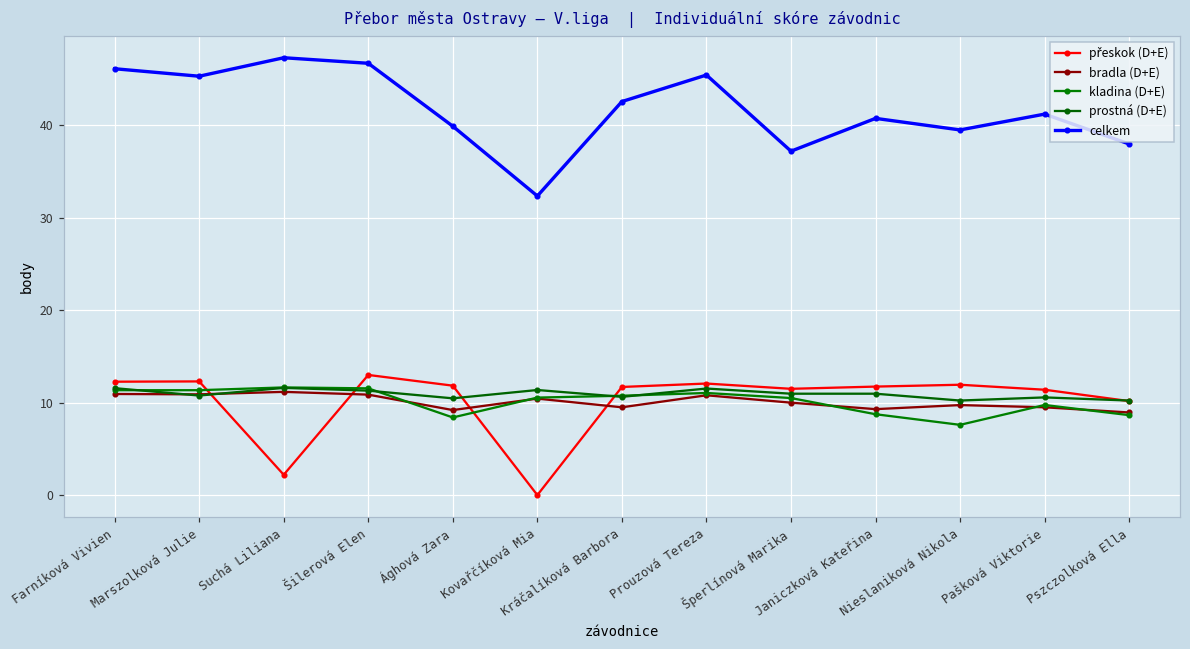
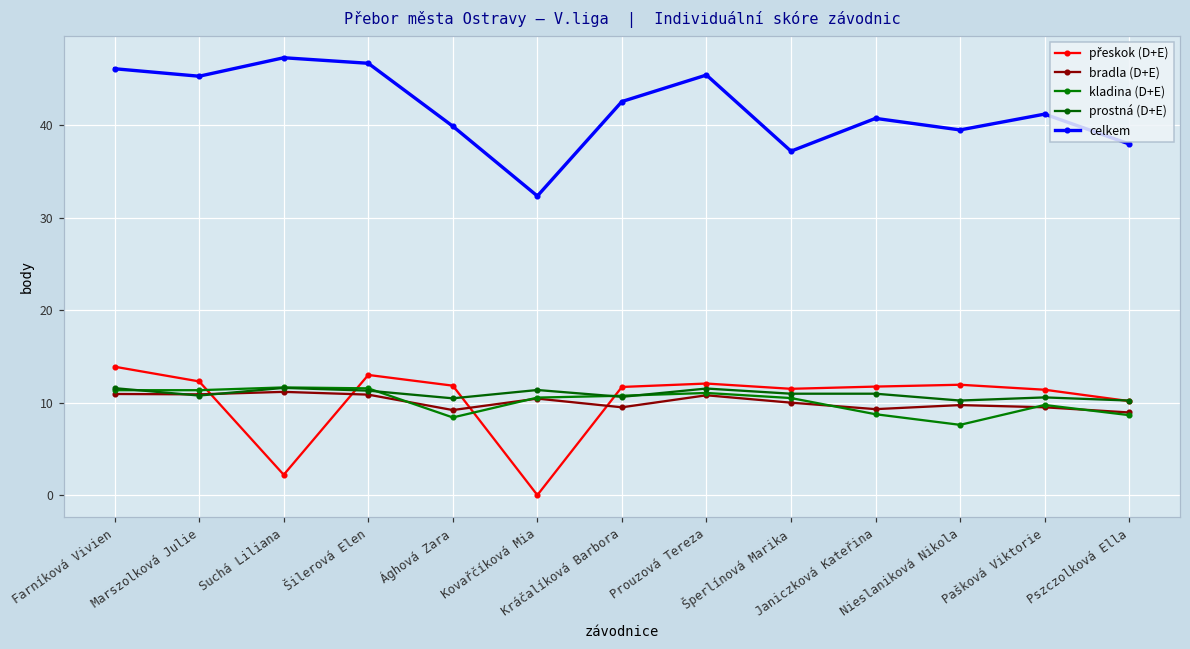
  {
    "přeskok (D+E)": {
-     "Farníková Vivien": 12,
+     "Farníková Vivien": 14,
      "Marszolková Julie": 12,
      "Suchá Liliana": 2,
      "Šilerová Elen": 13,
      "Ághová Zara": 12,
      "Kovařčíková Mia": 0,
      "Kráčalíková Barbora": 12,
      "Prouzová Tereza": 12,
      "Šperlínová Marika": 12,
      "Janiczková Kateřina": 12,
      "Nieslaniková Nikola": 12,
      "Pašková Viktorie": 11
    },
    "bradla (D+E)": {
      "Farníková Vivien": 11,
      "Suchá Liliana": 11,
      "Šilerová Elen": 11,
      "Ághová Zara": 9,
      "Kráčalíková Barbora": 10,
      "Šperlínová Marika": 10,
      "Janiczková Kateřina": 9,
      "Nieslaniková Nikola": 10
    },
    "celkem": {
      "Farníková Vivien": 46,
      "Marszolková Julie": 45,
      "Suchá Liliana": 47,
      "Šilerová Elen": 47,
      "Ághová Zara": 40,
      "Kovařčíková Mia": 32,
      "Kráčalíková Barbora": 43,
      "Prouzová Tereza": 45,
      "Šperlínová Marika": 37,
      "Janiczková Kateřina": 41,
      "Nieslaniková Nikola": 40,
      "Pašková Viktorie": 41,
      "Pszczolková Ella": 38
    }
  }
